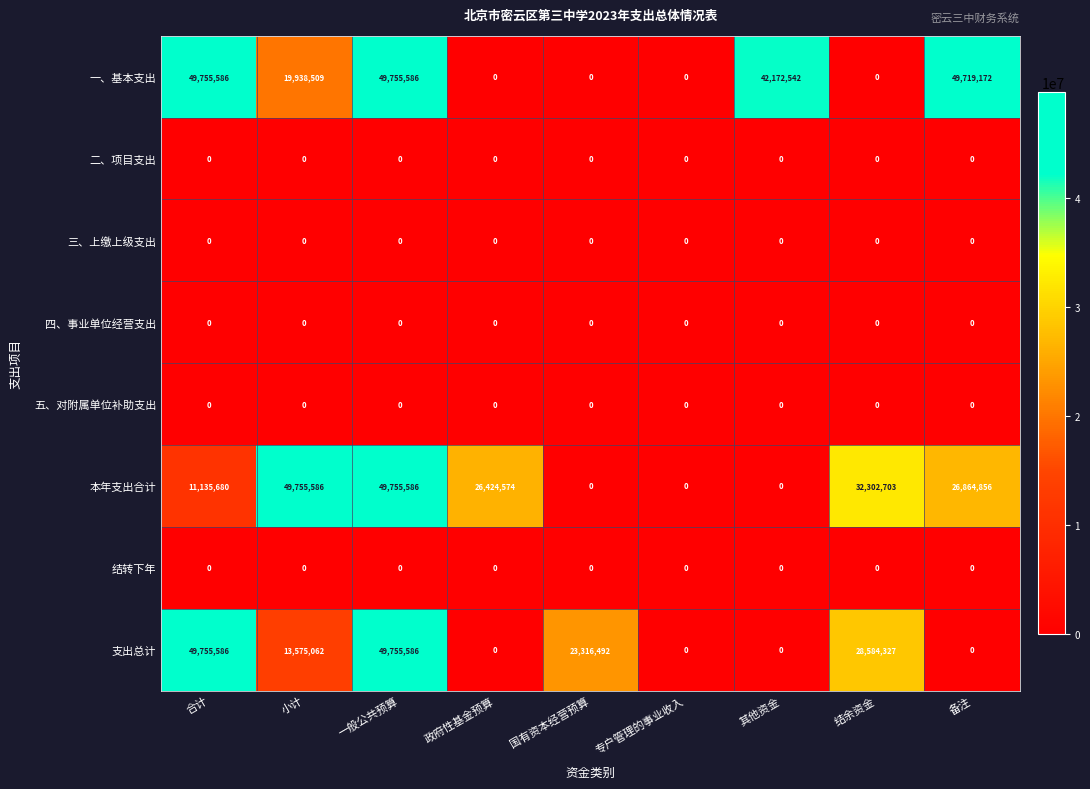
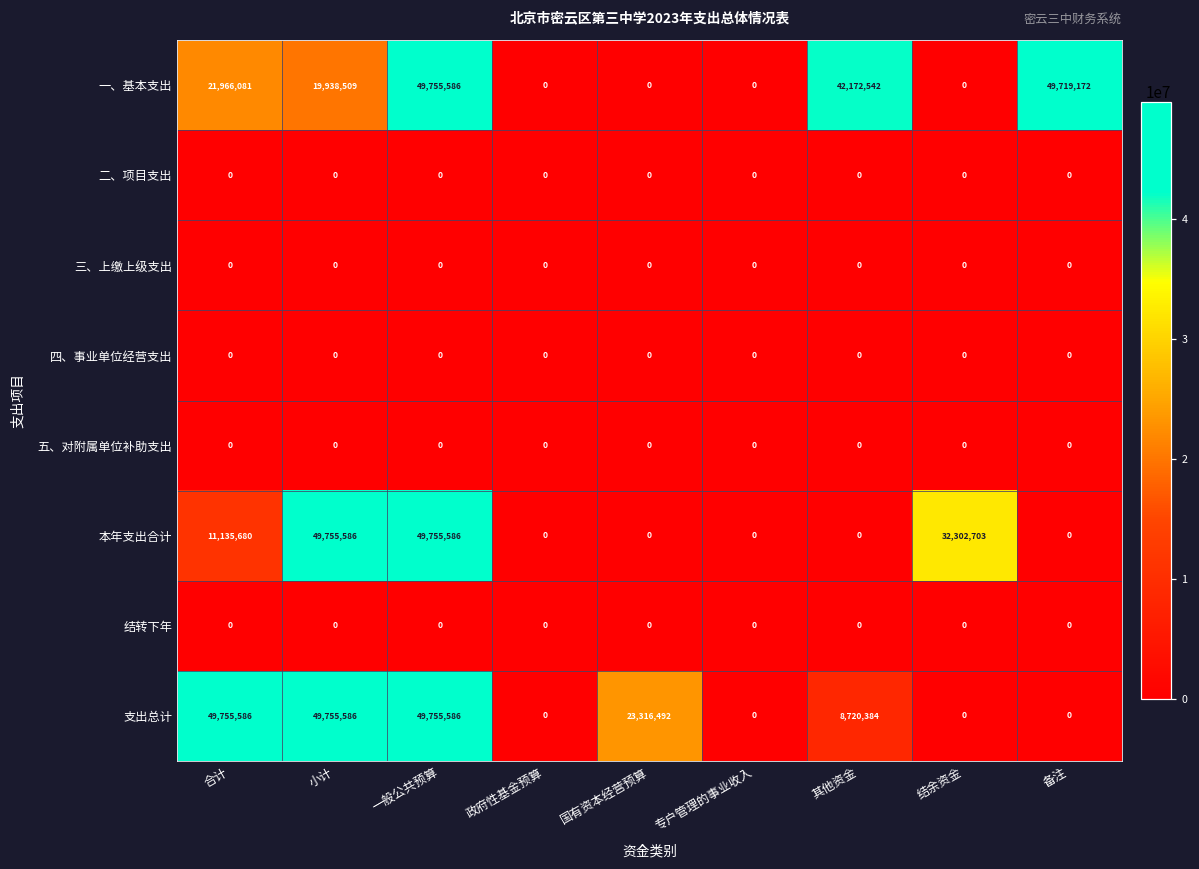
  {
    "一、基本支出": {
-     "合计": "49,755,586",
+     "合计": "21,966,081",
      "小计": "19,938,509",
      "一般公共预算": "49,755,586",
      "政府性基金预算": "0",
      "国有资本经营预算": "0",
      "专户管理的事业收入": "0",
      "其他资金": "42,172,542",
      "结余资金": "0",
      "备注": "49,719,172"
    },
    "二、项目支出": {
      "合计": "0",
      "小计": "0",
      "一般公共预算": "0",
      "政府性基金预算": "0",
      "国有资本经营预算": "0",
      "专户管理的事业收入": "0",
      "其他资金": "0",
      "结余资金": "0",
      "备注": "0"
    },
    "三、上缴上级支出": {
      "合计": "0",
      "小计": "0",
      "一般公共预算": "0",
      "政府性基金预算": "0",
      "国有资本经营预算": "0",
      "专户管理的事业收入": "0",
      "其他资金": "0",
      "结余资金": "0",
      "备注": "0"
    },
    "四、事业单位经营支出": {
      "合计": "0",
      "小计": "0",
      "一般公共预算": "0",
      "政府性基金预算": "0",
      "国有资本经营预算": "0",
      "专户管理的事业收入": "0",
      "其他资金": "0",
      "结余资金": "0",
      "备注": "0"
    },
    "五、对附属单位补助支出": {
      "合计": "0",
      "小计": "0",
      "一般公共预算": "0",
      "政府性基金预算": "0",
      "国有资本经营预算": "0",
      "专户管理的事业收入": "0",
      "其他资金": "0",
      "结余资金": "0",
      "备注": "0"
    },
    "本年支出合计": {
      "合计": "11,135,680",
      "小计": "49,755,586",
      "一般公共预算": "49,755,586",
-     "政府性基金预算": "26,424,574",
+     "政府性基金预算": "0",
      "国有资本经营预算": "0",
      "专户管理的事业收入": "0",
      "其他资金": "0",
      "结余资金": "32,302,703",
-     "备注": "26,864,856"
+     "备注": "0"
    },
    "结转下年": {
      "合计": "0",
      "小计": "0",
      "一般公共预算": "0",
      "政府性基金预算": "0",
      "国有资本经营预算": "0",
      "专户管理的事业收入": "0",
      "其他资金": "0",
      "结余资金": "0",
      "备注": "0"
    },
    "支出总计": {
      "合计": "49,755,586",
-     "小计": "13,575,062",
+     "小计": "49,755,586",
      "一般公共预算": "49,755,586",
      "政府性基金预算": "0",
      "国有资本经营预算": "23,316,492",
      "专户管理的事业收入": "0",
-     "其他资金": "0",
-     "结余资金": "28,584,327",
+     "其他资金": "8,720,384",
+     "结余资金": "0",
      "备注": "0"
    }
  }
